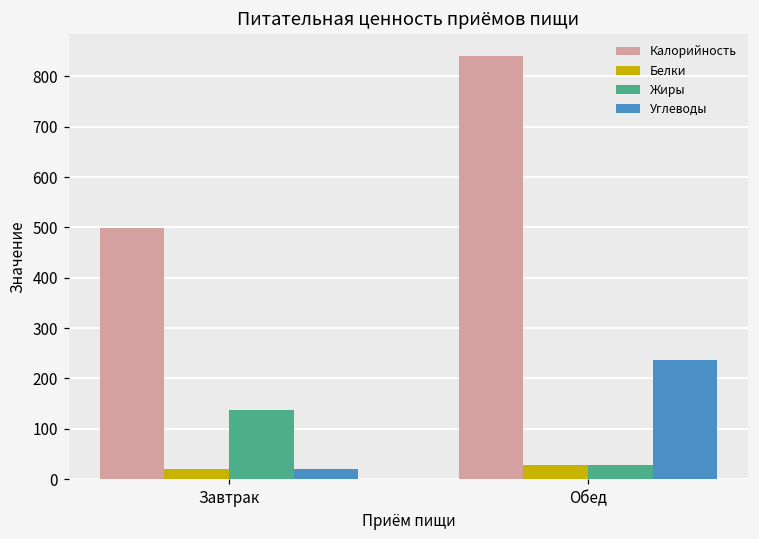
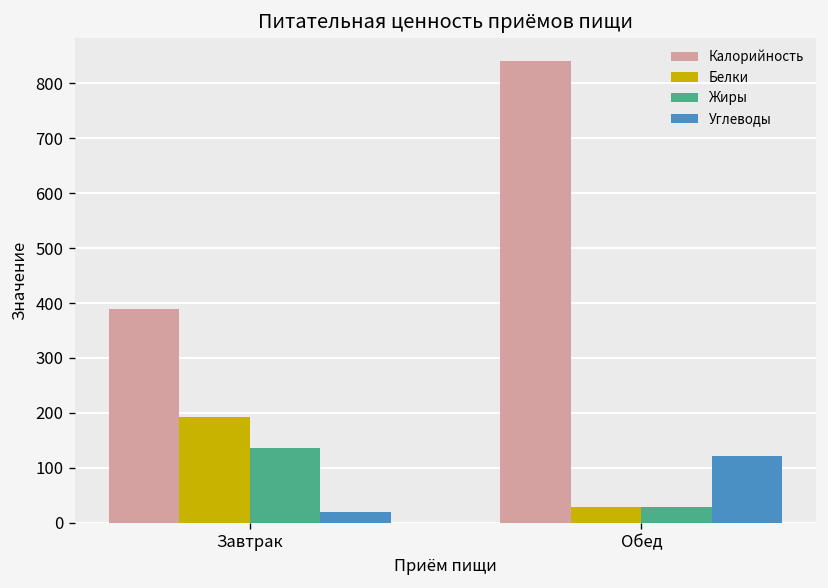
  {
    "Калорийность": {
-     "Завтрак": 500,
+     "Завтрак": 390,
      "Обед": 840
    },
    "Белки": {
-     "Завтрак": 20,
+     "Завтрак": 190,
      "Обед": 30
    },
    "Жиры": {
      "Завтрак": 140,
      "Обед": 30
    },
    "Углеводы": {
      "Завтрак": 20,
-     "Обед": 240
+     "Обед": 120
    }
  }
